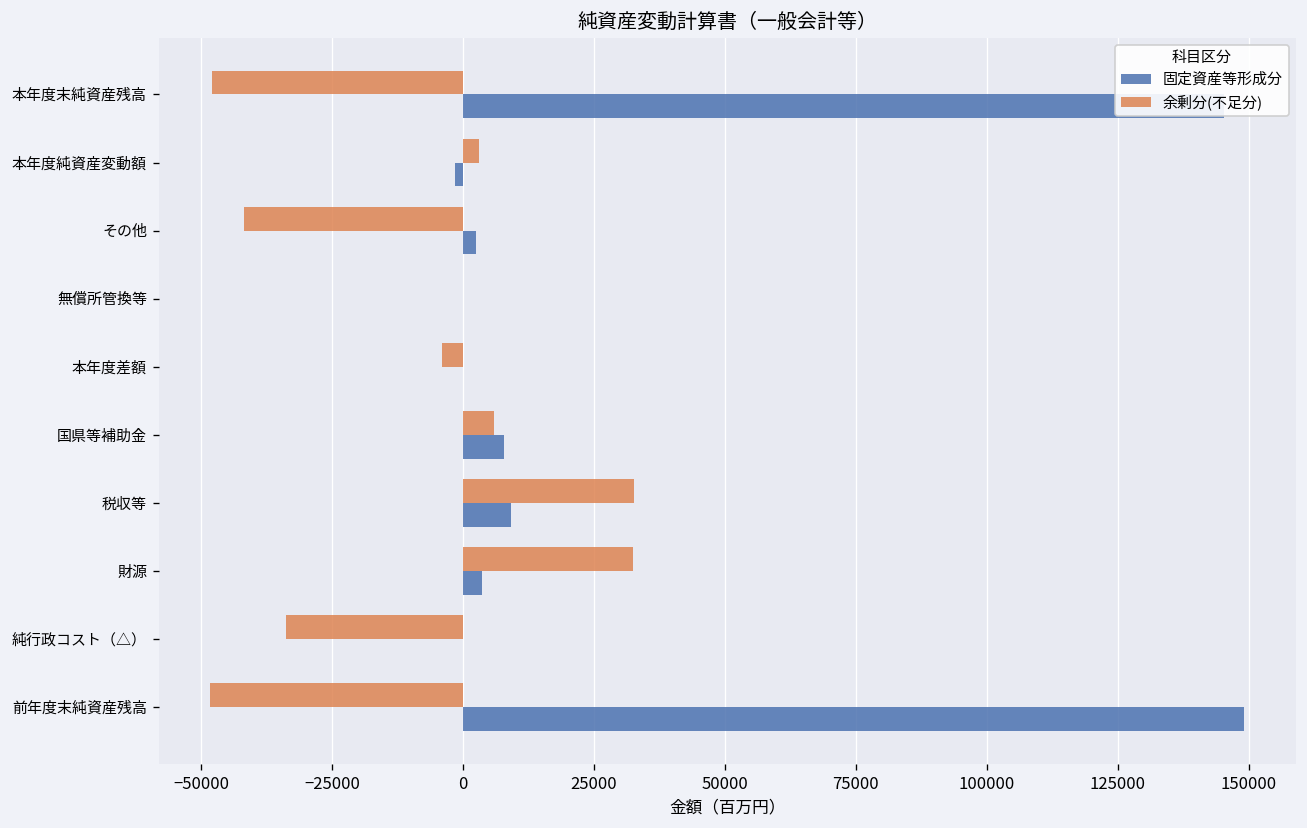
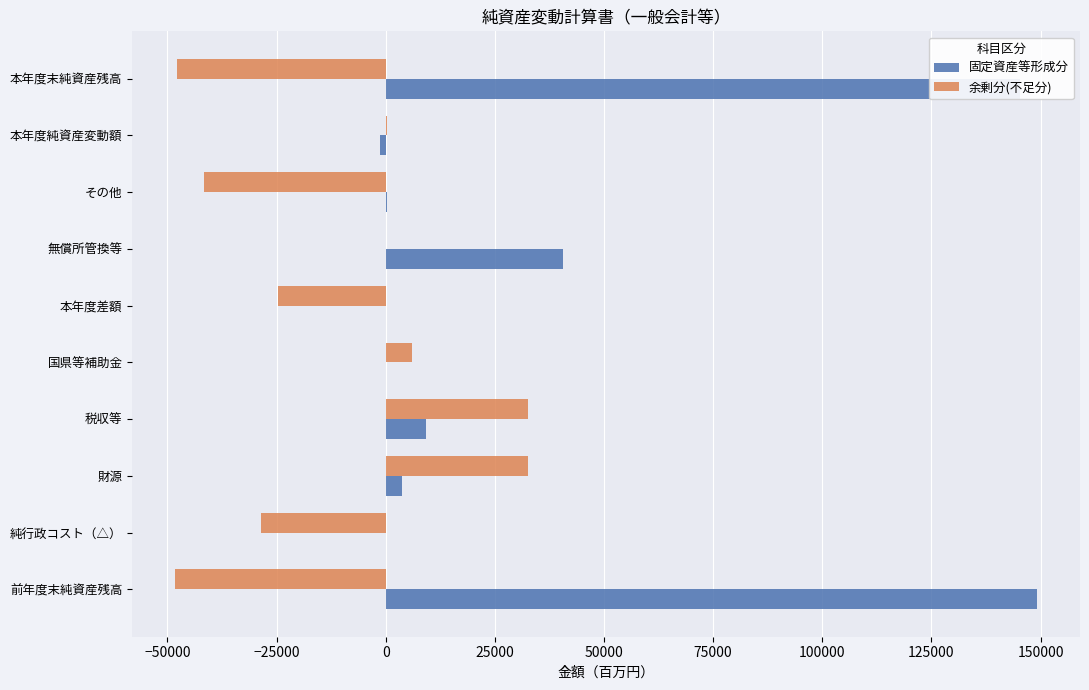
  {
    "固定資産等形成分": {
      "本年度純資産変動額": -1000,
-     "その他": 3000,
-     "無償所管換等": 0,
+     "その他": 0,
+     "無償所管換等": 41000,
      "本年度差額": 0,
-     "国県等補助金": 8000,
+     "国県等補助金": 0,
      "税収等": 9000,
      "財源": 4000,
      "純行政コスト（△）": 0,
      "前年度末純資産残高": 149000
    },
    "余剰分(不足分)": {
      "本年度末純資産残高": -48000,
-     "本年度純資産変動額": 3000,
+     "本年度純資産変動額": 0,
      "その他": -42000,
      "無償所管換等": 0,
-     "本年度差額": -4000,
+     "本年度差額": -25000,
      "国県等補助金": 6000,
      "税収等": 33000,
      "財源": 32000,
-     "純行政コスト（△）": -34000,
+     "純行政コスト（△）": -29000,
      "前年度末純資産残高": -48000
    }
  }
